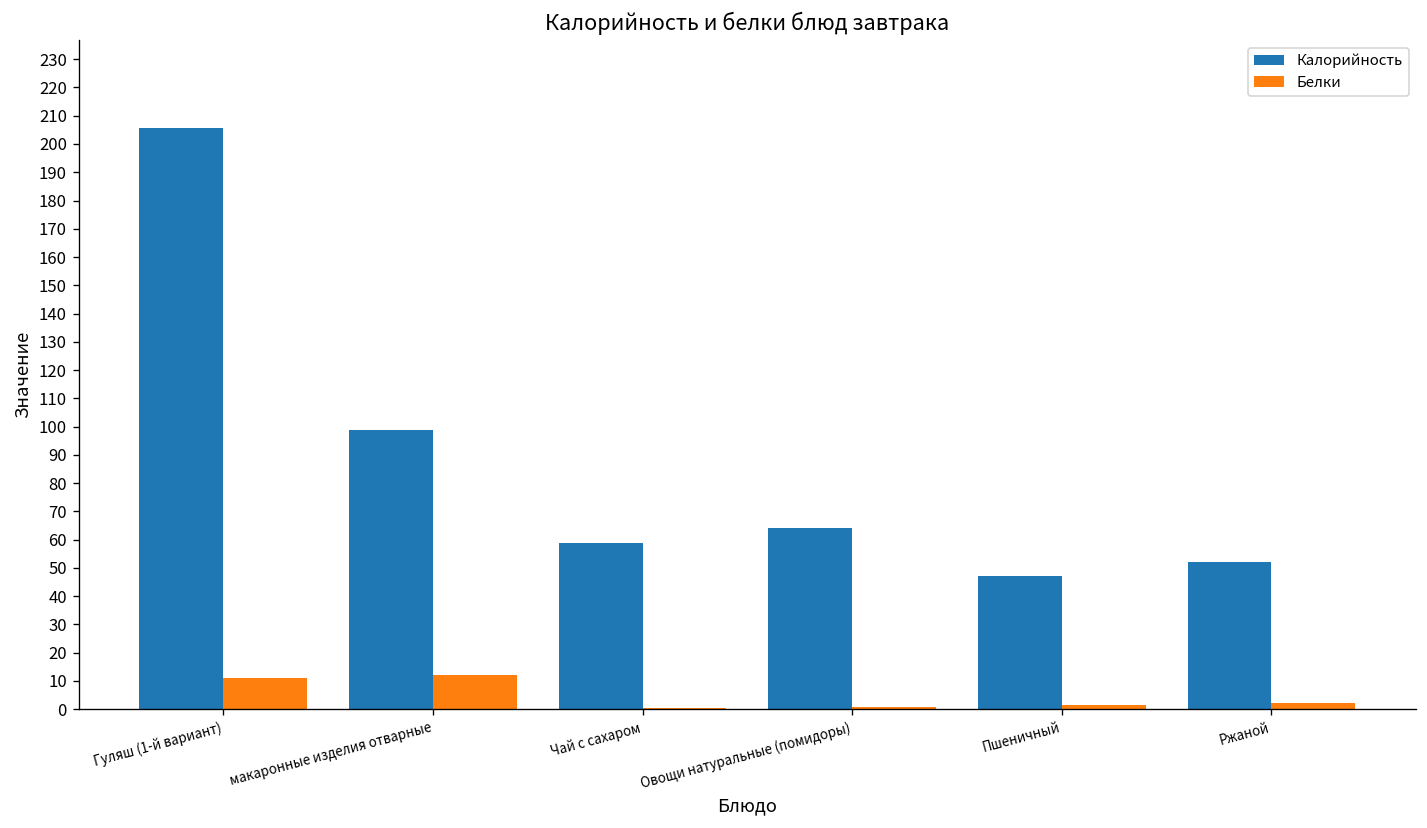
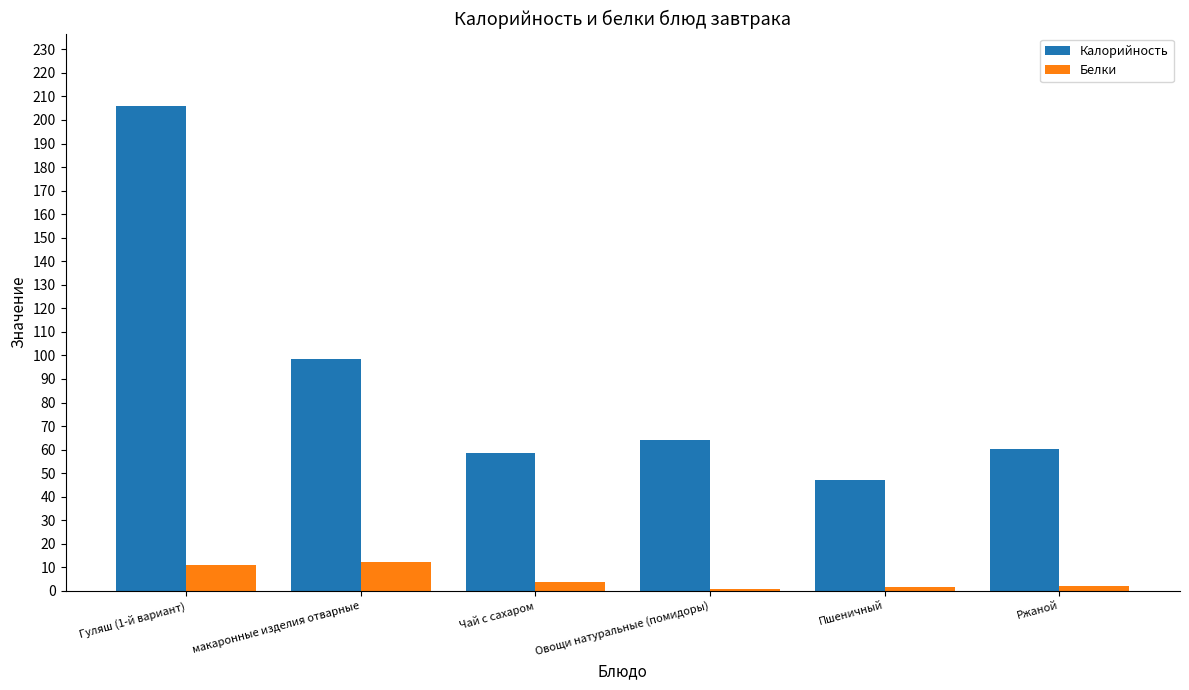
  {
    "Калорийность": {
      "Гуляш (1-й вариант)": 206,
      "макаронные изделия отварные": 99,
      "Чай с сахаром": 59,
      "Овощи натуральные (помидоры)": 64,
      "Пшеничный": 47,
-     "Ржаной": 52
+     "Ржаной": 60
    },
    "Белки": {
      "Гуляш (1-й вариант)": 11,
      "макаронные изделия отварные": 12,
-     "Чай с сахаром": 0,
+     "Чай с сахаром": 4,
      "Пшеничный": 2,
      "Ржаной": 2
    }
  }
